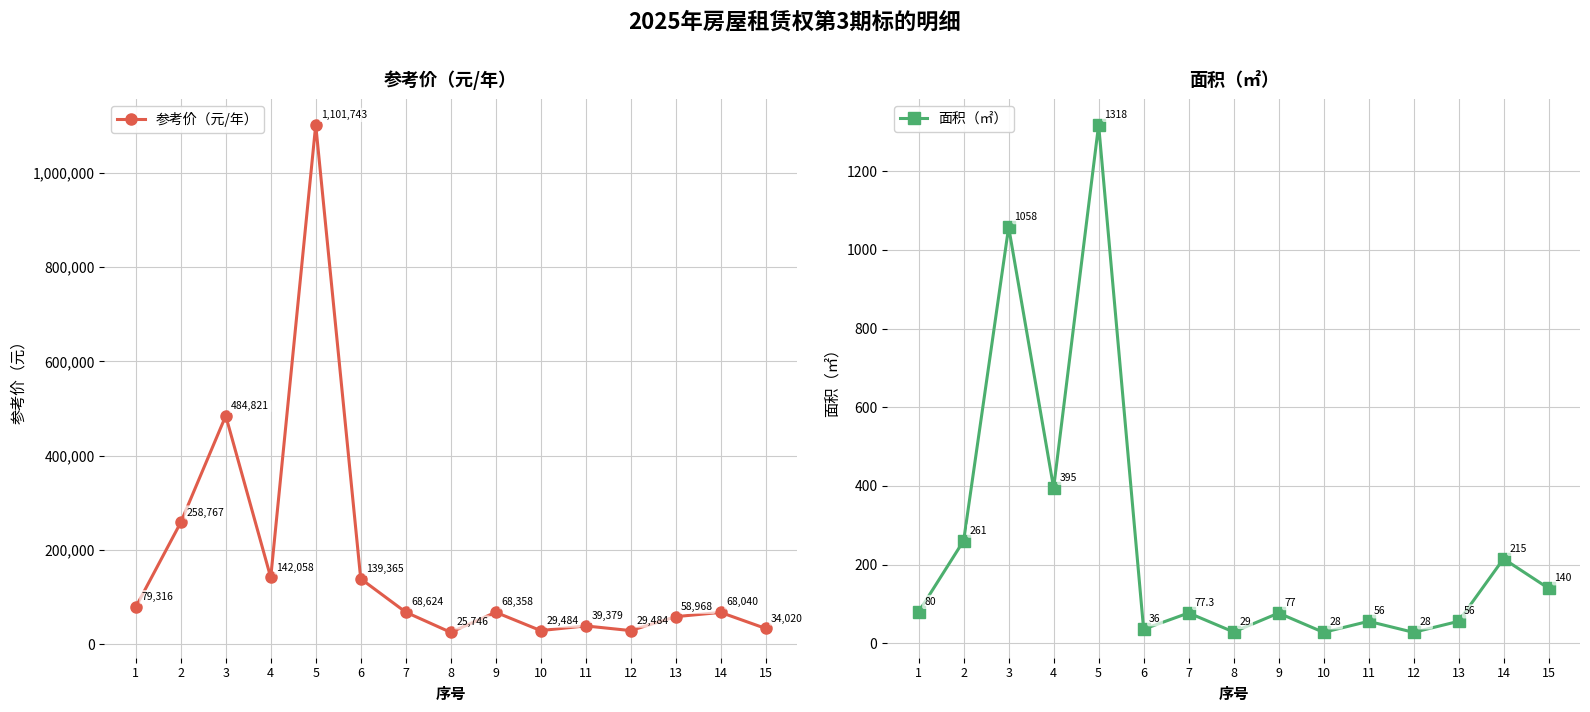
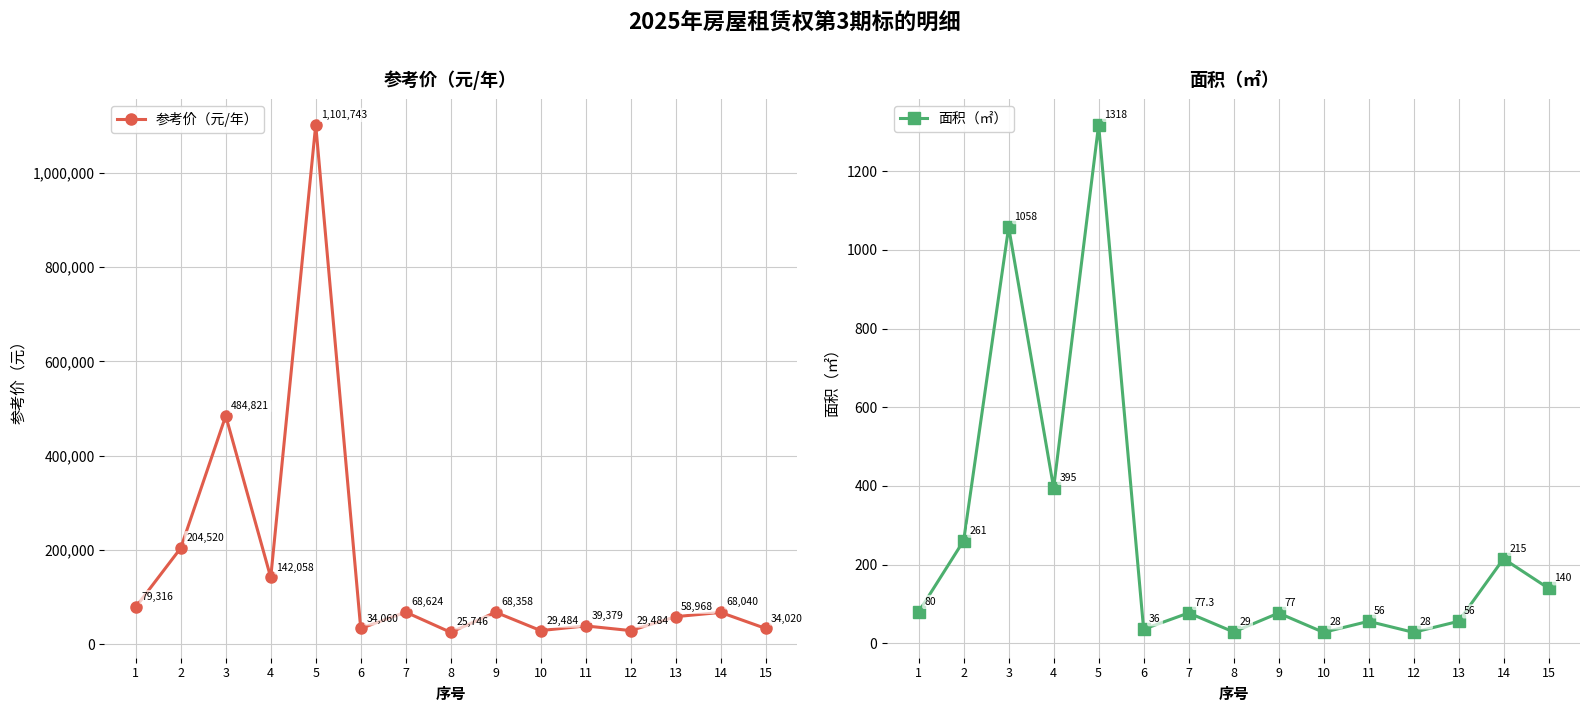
  {
    "参考价（元/年）": {
-     "2": "258,767",
-     "6": "139,365"
+     "2": "204,520",
+     "6": "34,060"
    }
  }
